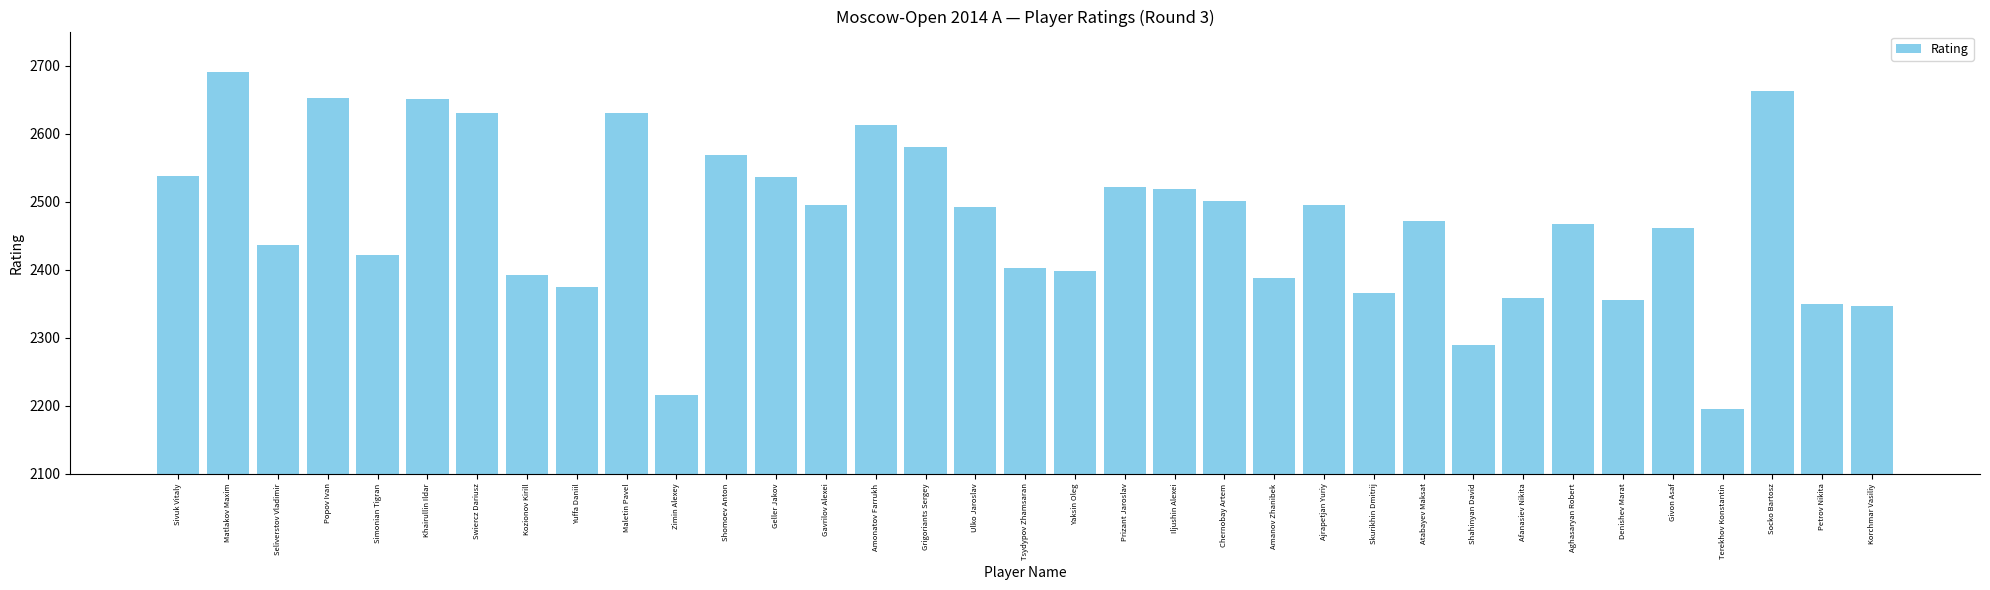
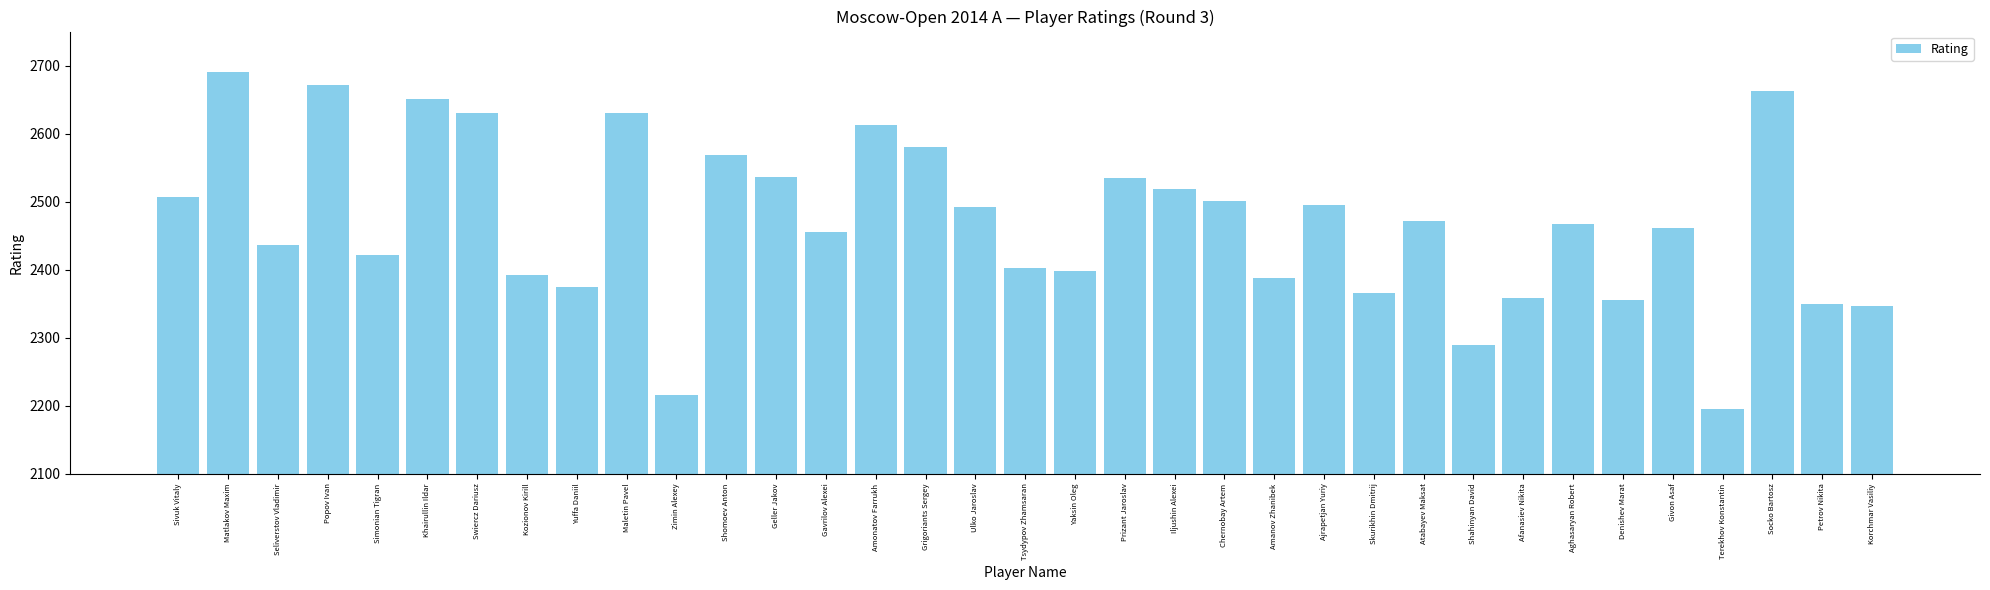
  {
-   "Sivuk Vitaly": 2540,
+   "Sivuk Vitaly": 2510,
    "Matlakov Maxim": 2690,
    "Seliverstov Vladimir": 2440,
-   "Popov Ivan": 2650,
+   "Popov Ivan": 2670,
    "Simonian Tigran": 2420,
    "Khairullin Ildar": 2650,
    "Swiercz Dariusz": 2630,
    "Kozionov Kirill": 2390,
    "Yuffa Daniil": 2380,
    "Maletin Pavel": 2630,
    "Zimin Alexey": 2220,
    "Shomoev Anton": 2570,
    "Geller Jakov": 2540,
-   "Gavrilov Alexei": 2500,
+   "Gavrilov Alexei": 2460,
    "Amonatov Farrukh": 2610,
    "Grigoriants Sergey": 2580,
    "Ulko Jaroslav": 2490,
    "Tsydypov Zhamsaran": 2400,
    "Yaksin Oleg": 2400,
-   "Prizant Jaroslav": 2520,
+   "Prizant Jaroslav": 2530,
    "Iljushin Alexei": 2520,
    "Chernobay Artem": 2500,
    "Amanov Zhanibek": 2390,
    "Ajrapetjan Yuriy": 2500,
    "Skurikhin Dmitrij": 2370,
    "Atabayev Maksat": 2470,
    "Shahinyan David": 2290,
    "Afanasiev Nikita": 2360,
    "Aghasaryan Robert": 2470,
    "Denishev Marat": 2360,
    "Givon Asaf": 2460,
    "Terekhov Konstantin": 2200,
    "Socko Bartosz": 2660,
    "Petrov Nikita": 2350,
    "Korchmar Vasiliy": 2350
  }
